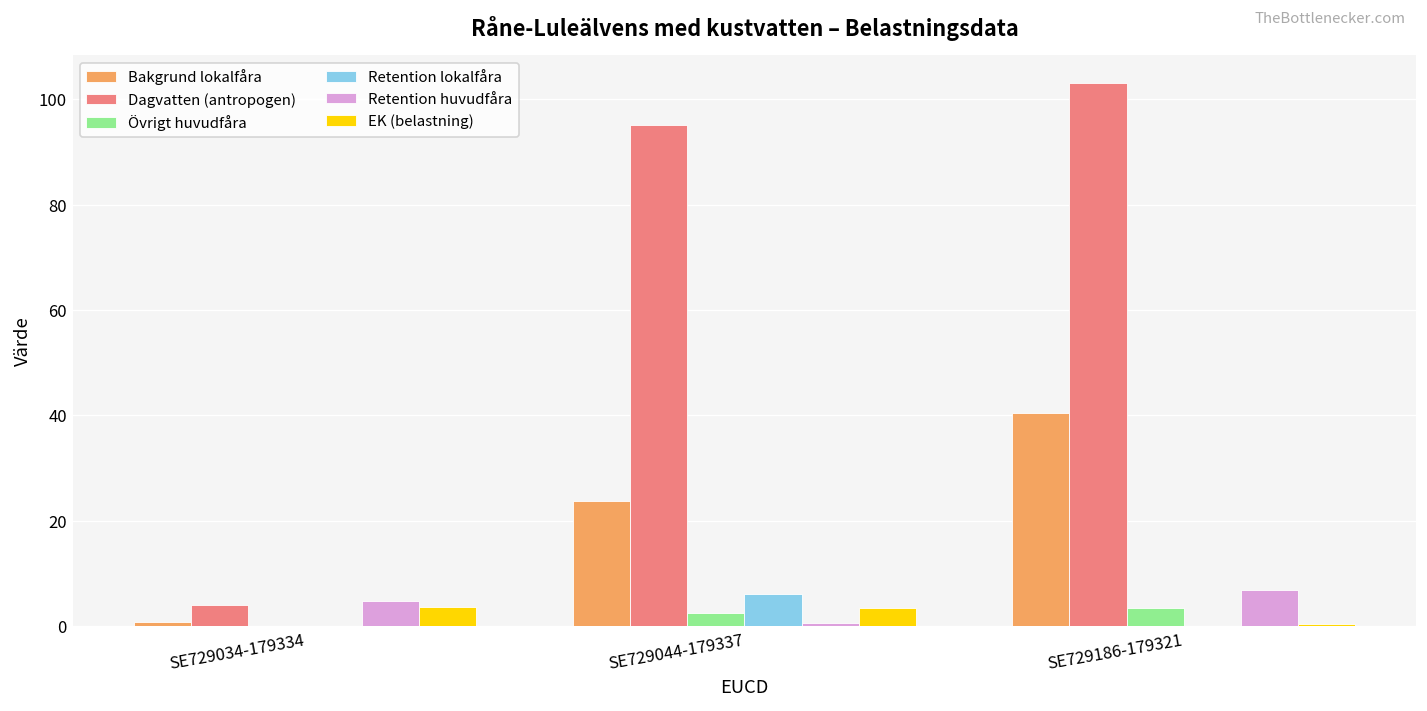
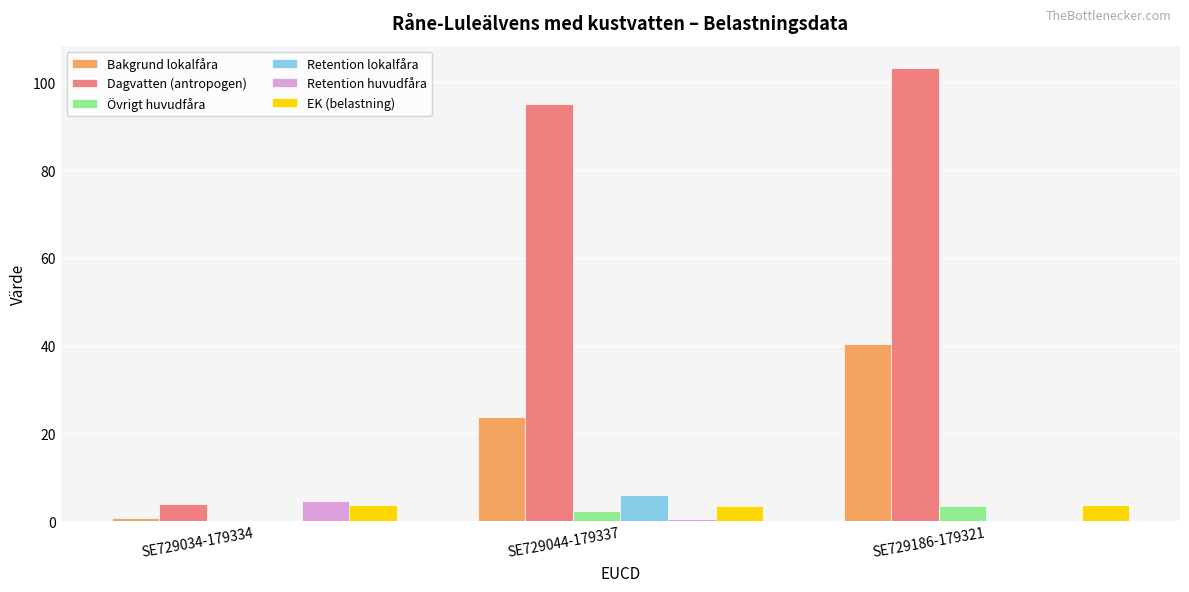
  {
    "Övrigt huvudfåra": {
      "SE729044-179337": 2,
      "SE729186-179321": 3
    },
    "Retention lokalfåra": {
      "SE729044-179337": 6
    },
    "Retention huvudfåra": {
      "SE729034-179334": 5,
-     "SE729186-179321": 7
+     "SE729186-179321": 0
    },
    "EK (belastning)": {
      "SE729034-179334": 4,
      "SE729044-179337": 3,
-     "SE729186-179321": 0
+     "SE729186-179321": 4
    }
  }
